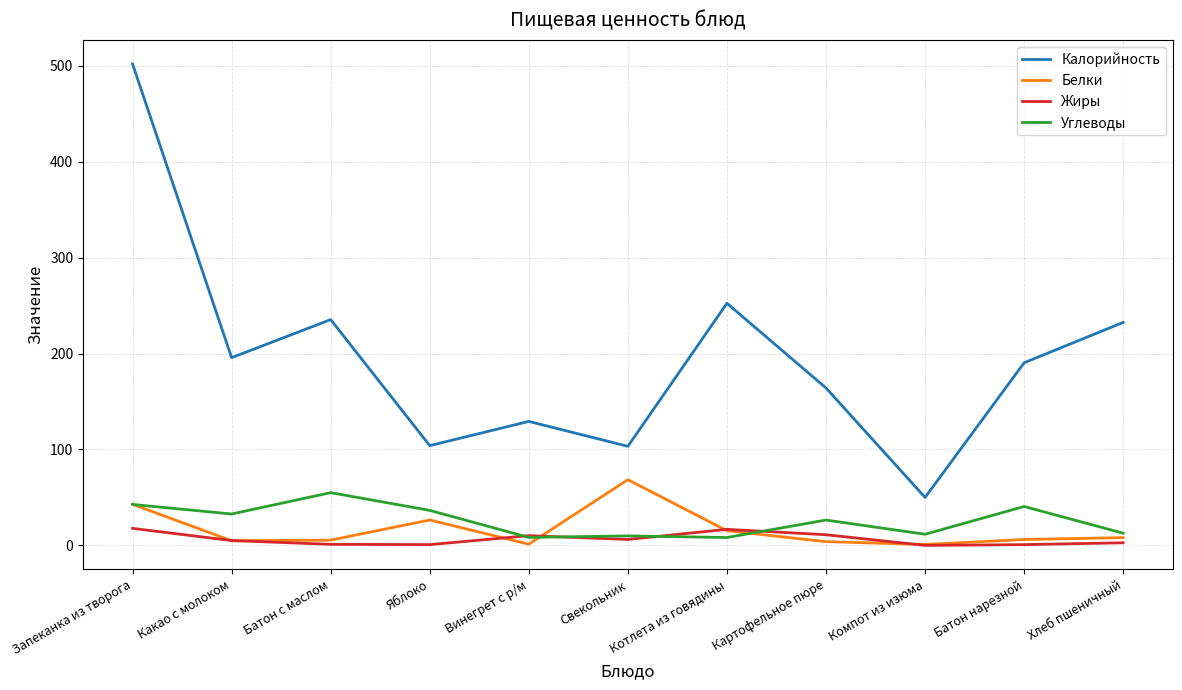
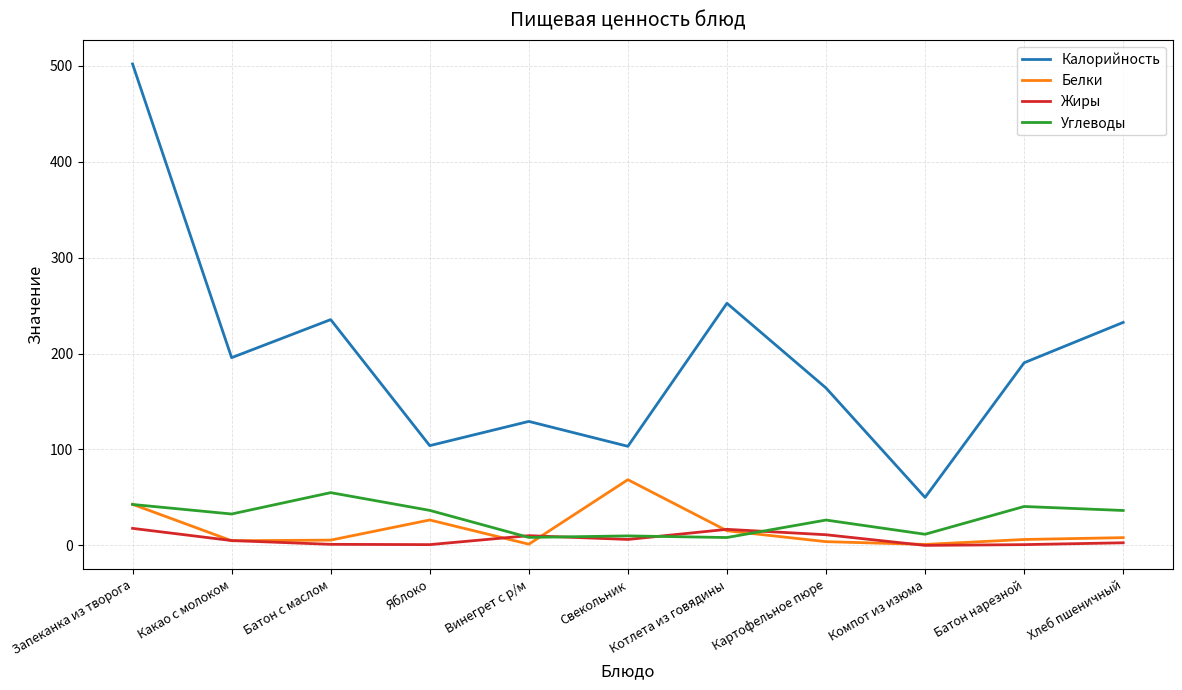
  {
    "Калорийность": {
      "Запеканка из творога": 500,
      "Какао с молоком": 200,
      "Батон с маслом": 240,
      "Яблоко": 100,
      "Винегрет с р/м": 130,
      "Свекольник": 100,
      "Котлета из говядины": 250,
      "Картофельное пюре": 160,
      "Компот из изюма": 50,
      "Батон нарезной": 190,
      "Хлеб пшеничный": 230
    },
    "Белки": {
      "Батон с маслом": 10,
      "Яблоко": 30,
      "Винегрет с р/м": 0,
      "Свекольник": 70,
      "Картофельное пюре": 0,
      "Батон нарезной": 10,
      "Хлеб пшеничный": 10
    },
    "Жиры": {
      "Запеканка из творога": 20,
      "Батон с маслом": 0,
      "Яблоко": 0,
      "Свекольник": 10,
      "Картофельное пюре": 10,
      "Батон нарезной": 0,
      "Хлеб пшеничный": 0
    },
    "Углеводы": {
      "Какао с молоком": 30,
      "Батон с маслом": 60,
      "Яблоко": 40,
      "Свекольник": 10,
      "Котлета из говядины": 10,
      "Картофельное пюре": 30,
      "Компот из изюма": 10,
      "Батон нарезной": 40,
-     "Хлеб пшеничный": 10
+     "Хлеб пшеничный": 40
    }
  }
